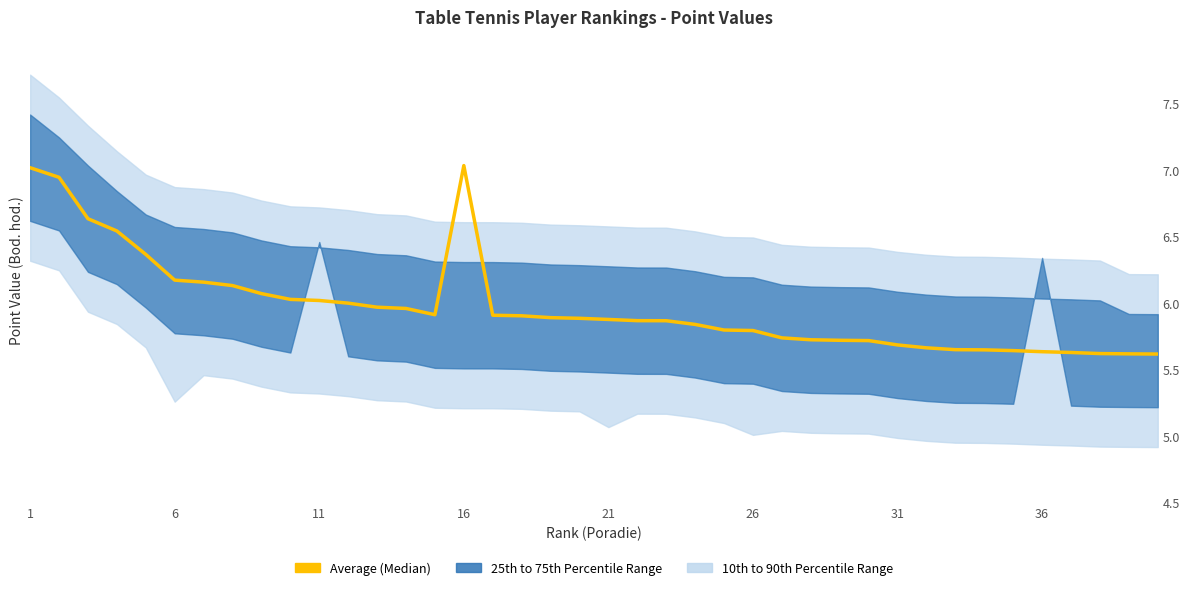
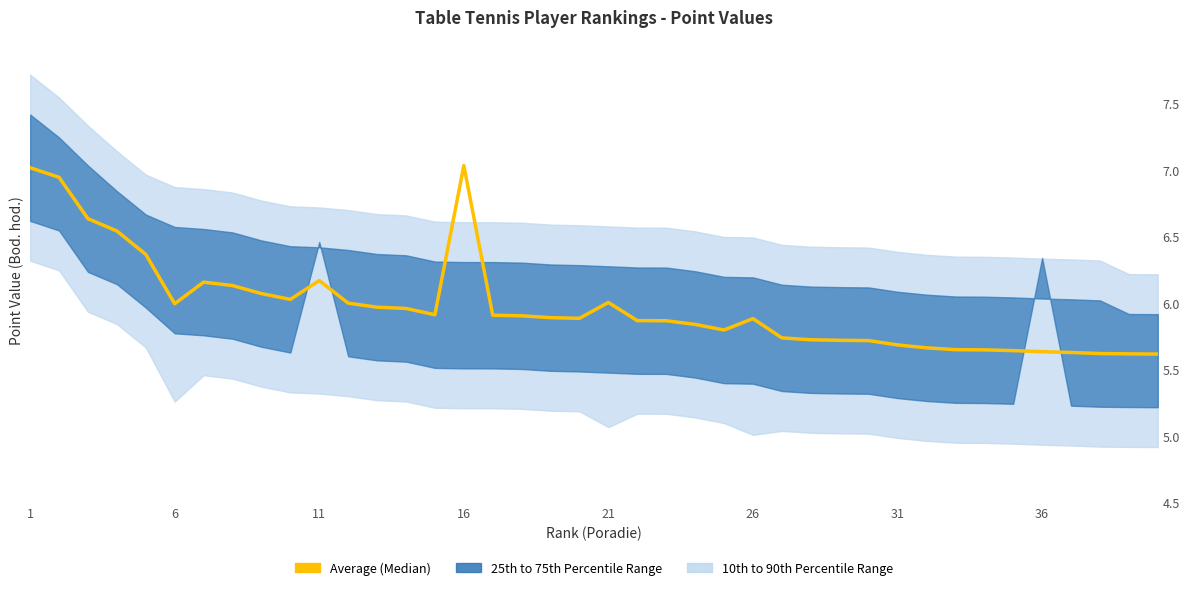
  {
    "Average (Median)": {
      "1": 7.02,
-     "6": 6.17,
-     "11": 6.02,
+     "6": 6.00,
+     "11": 6.17,
      "16": 7.04,
-     "21": 5.88,
-     "26": 5.79,
+     "21": 6.01,
+     "26": 5.88,
      "31": 5.69,
      "36": 5.63
    }
  }
